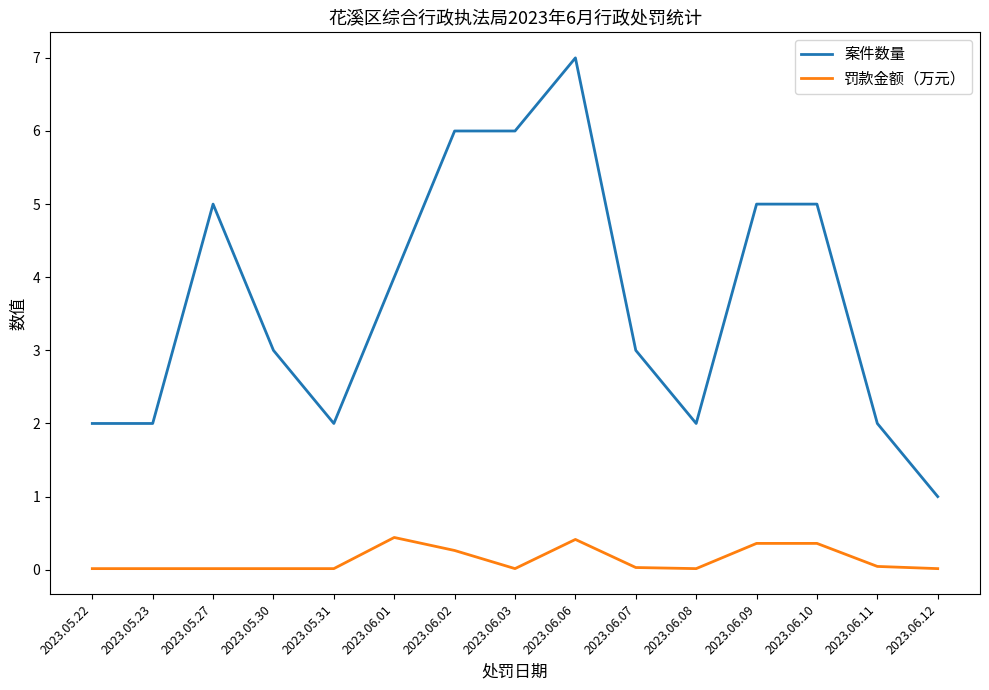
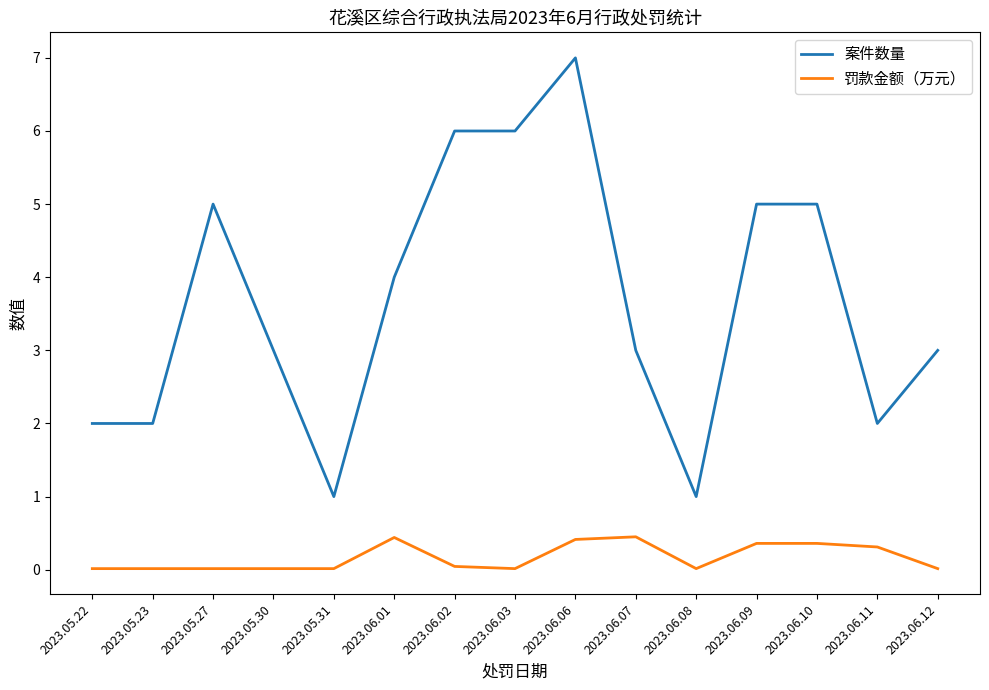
  {
    "案件数量": {
      "2023.05.22": 2,
      "2023.05.23": 2,
      "2023.05.27": 5,
      "2023.05.30": 3,
-     "2023.05.31": 2,
+     "2023.05.31": 1,
      "2023.06.01": 4,
      "2023.06.02": 6,
      "2023.06.03": 6,
      "2023.06.06": 7,
      "2023.06.07": 3,
-     "2023.06.08": 2,
+     "2023.06.08": 1,
      "2023.06.09": 5,
      "2023.06.10": 5,
      "2023.06.11": 2,
-     "2023.06.12": 1
+     "2023.06.12": 3
    },
    "罚款金额（万元）": {
      "2023.05.22": 0.0,
      "2023.05.23": 0.0,
      "2023.05.27": 0.0,
      "2023.05.30": 0.0,
      "2023.05.31": 0.0,
      "2023.06.01": 0.4,
-     "2023.06.02": 0.3,
+     "2023.06.02": 0.0,
      "2023.06.03": 0.0,
      "2023.06.06": 0.4,
-     "2023.06.07": 0.0,
+     "2023.06.07": 0.5,
      "2023.06.08": 0.0,
      "2023.06.09": 0.4,
      "2023.06.10": 0.4,
-     "2023.06.11": 0.0,
+     "2023.06.11": 0.3,
      "2023.06.12": 0.0
    }
  }
